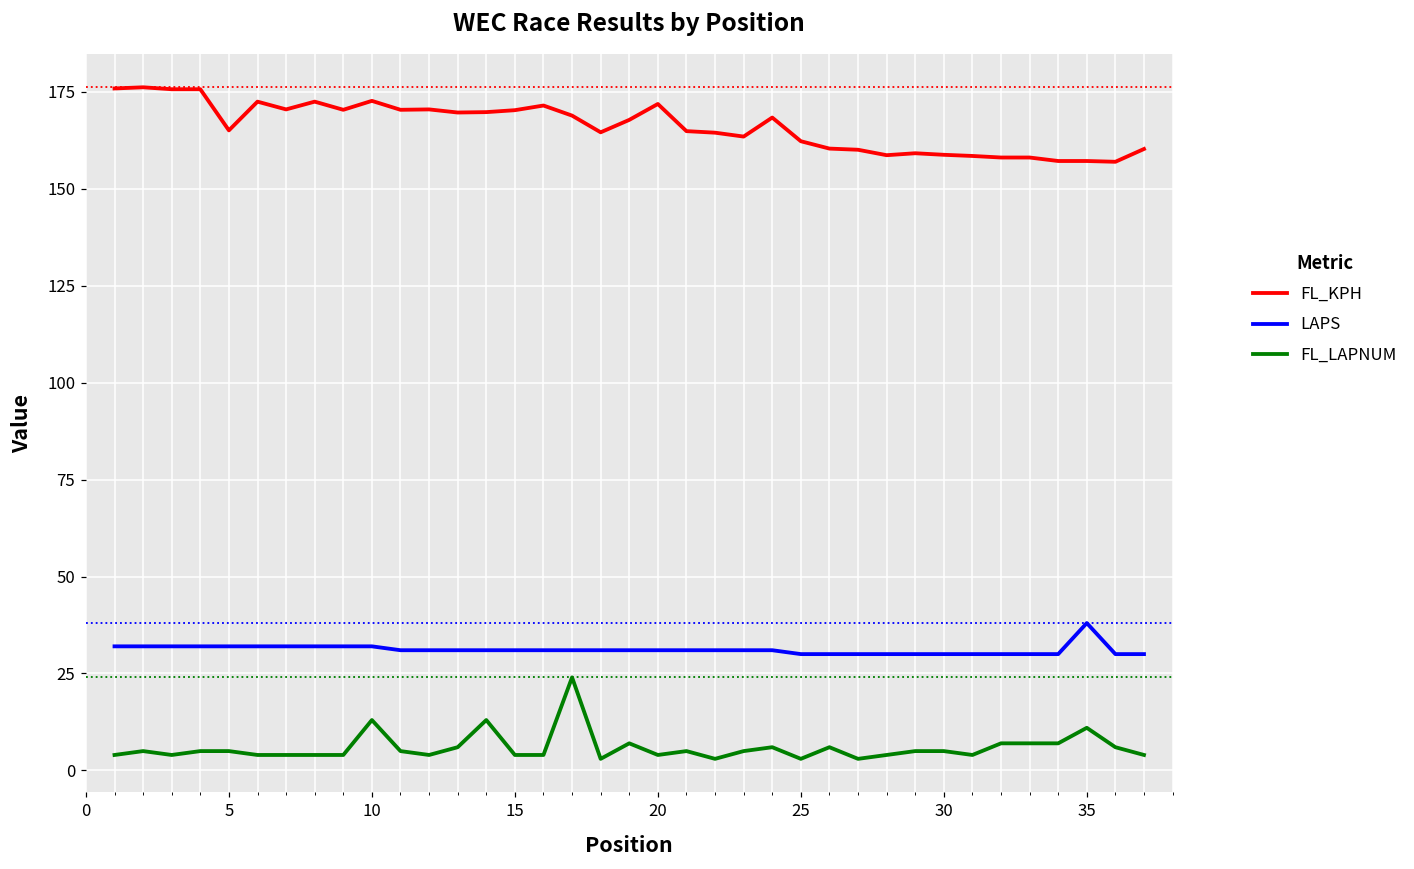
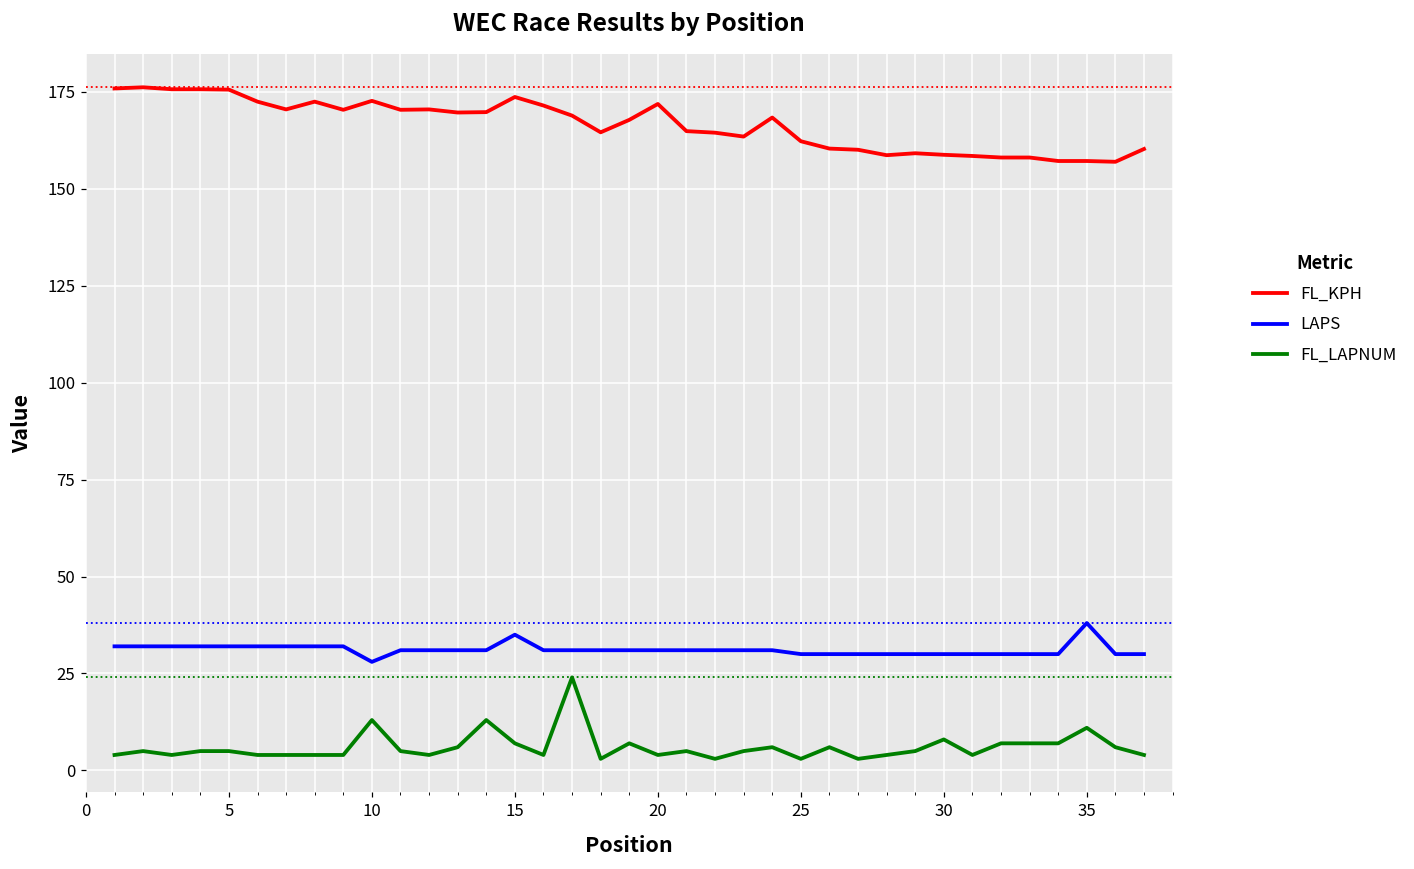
  {
    "FL_KPH": {
-     "5": 165,
+     "5": 176,
      "10": 173,
-     "15": 170,
+     "15": 174,
      "20": 172,
      "25": 162,
      "30": 159,
      "35": 157
    },
    "LAPS": {
      "5": 32,
-     "10": 32,
-     "15": 31,
+     "10": 28,
+     "15": 35,
      "20": 31,
      "25": 30,
      "30": 30,
      "35": 38
    },
    "FL_LAPNUM": {
      "5": 5,
      "10": 13,
-     "15": 4,
+     "15": 7,
      "20": 4,
      "25": 3,
-     "30": 5,
+     "30": 8,
      "35": 11
    }
  }
